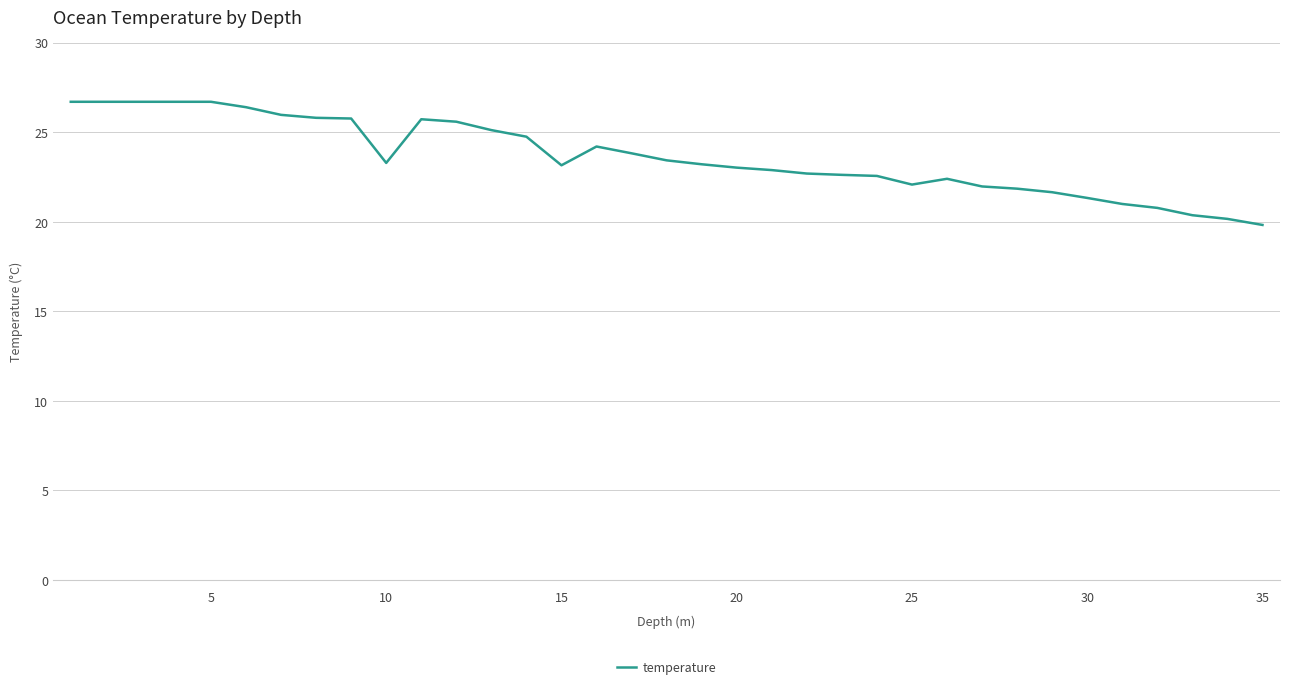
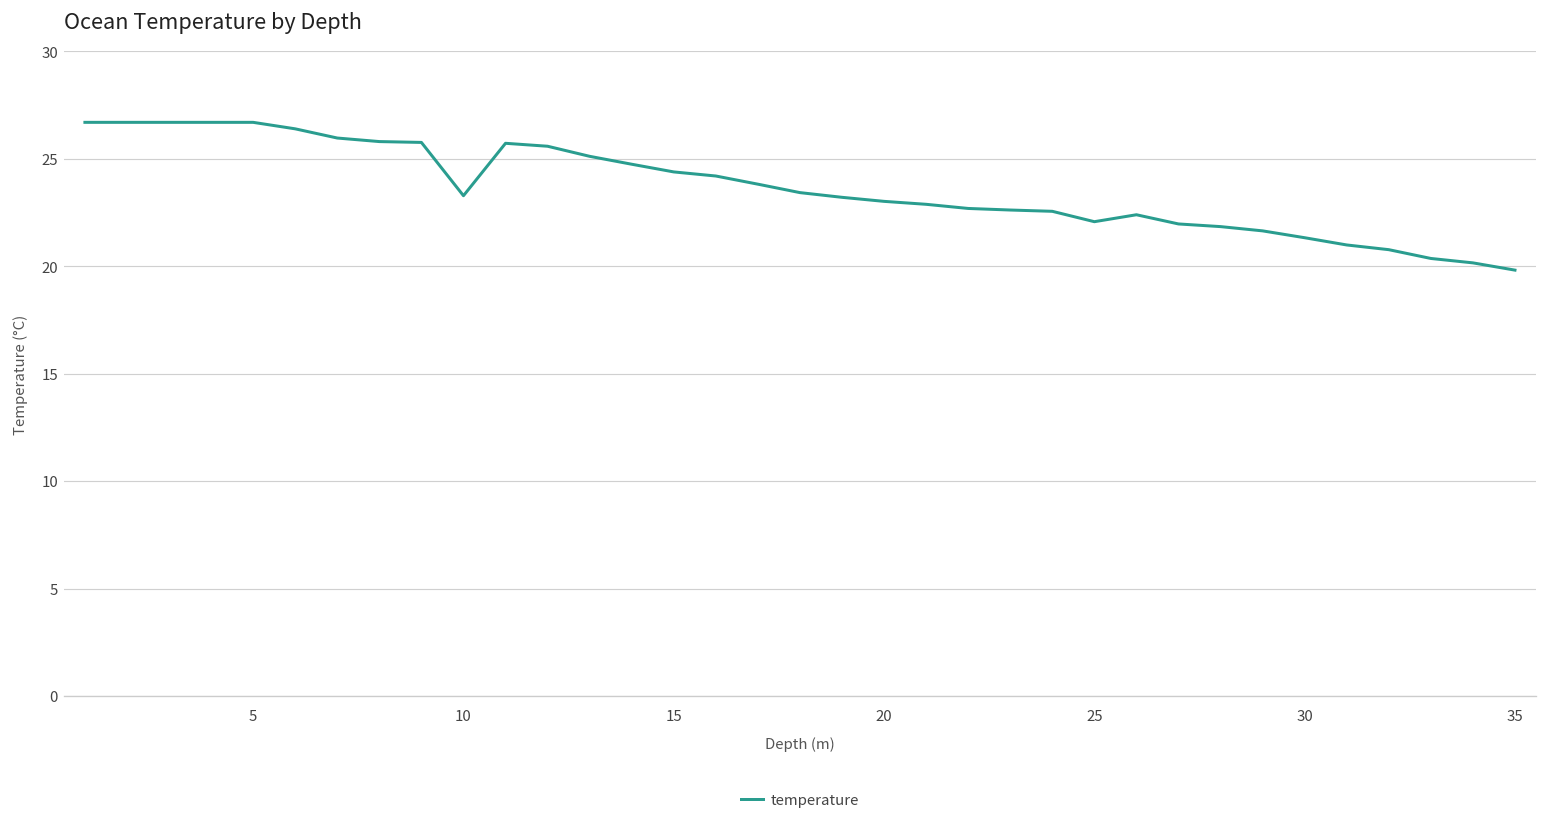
  {
    "5": 26.7,
    "10": 23.3,
-   "15": 23.2,
+   "15": 24.4,
    "20": 23.0,
    "25": 22.1,
    "30": 21.3,
    "35": 19.8
  }
